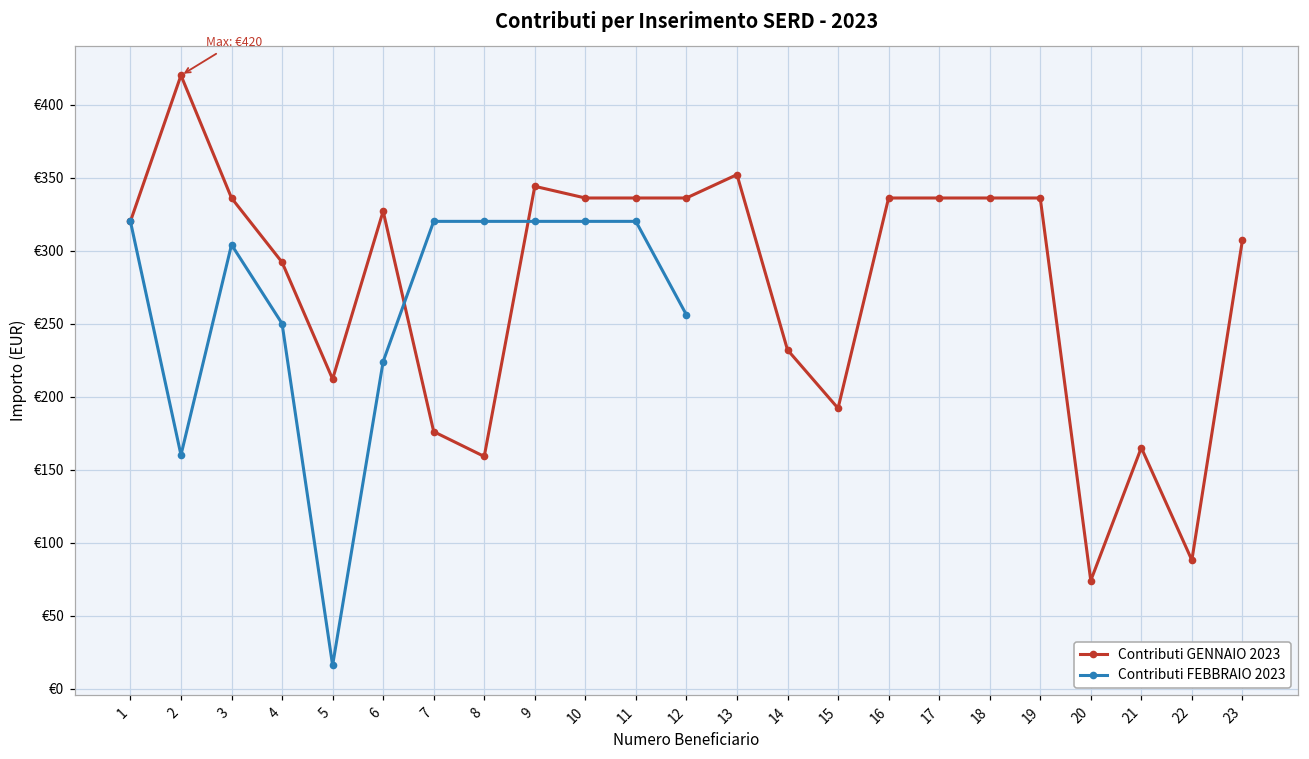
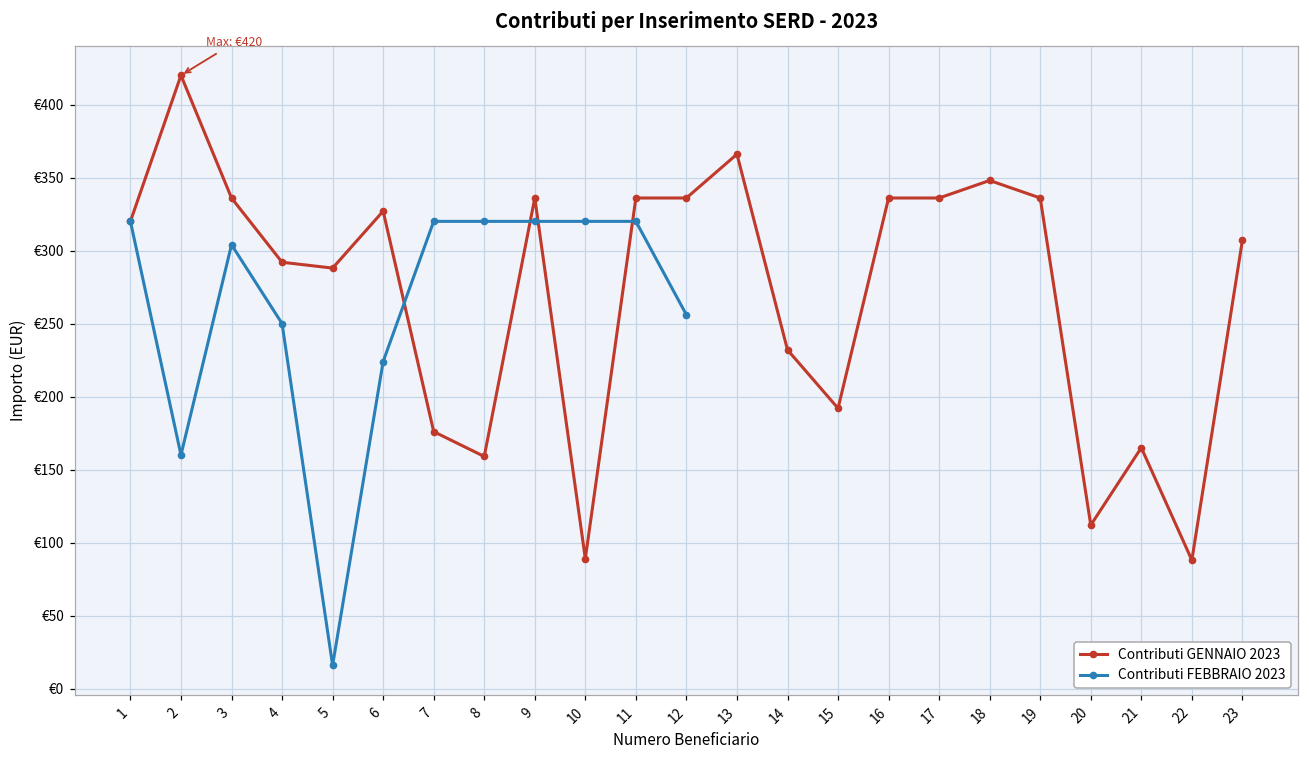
  {
    "Contributi GENNAIO 2023": {
      "3": "€336",
      "4": "€292",
-     "5": "€212",
+     "5": "€288",
      "6": "€327",
      "7": "€176",
      "8": "€159",
-     "9": "€344",
-     "10": "€336",
+     "9": "€336",
+     "10": "€89",
      "11": "€336",
      "12": "€336",
-     "13": "€352",
+     "13": "€366",
      "14": "€232",
      "15": "€192",
      "16": "€336",
      "17": "€336",
-     "18": "€336",
+     "18": "€348",
      "19": "€336",
-     "20": "€74",
+     "20": "€112",
      "21": "€165",
      "22": "€88",
      "23": "€307"
    },
    "Contributi FEBBRAIO 2023": {
      "2": "€160",
      "3": "€304",
      "4": "€250",
      "5": "€16",
      "6": "€224",
      "7": "€320",
      "8": "€320",
      "9": "€320",
      "10": "€320",
      "11": "€320",
      "12": "€256"
    }
  }
